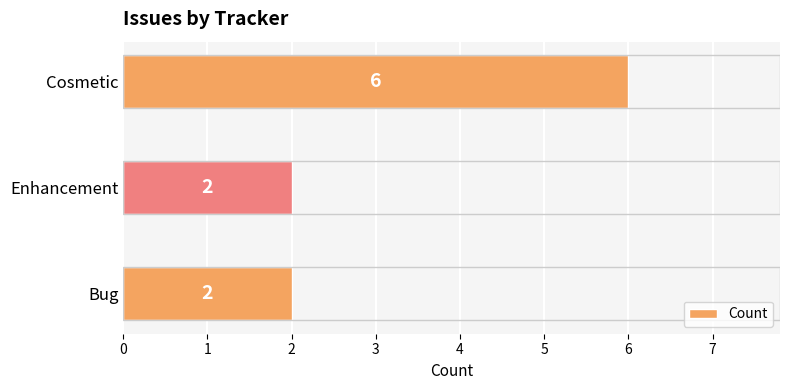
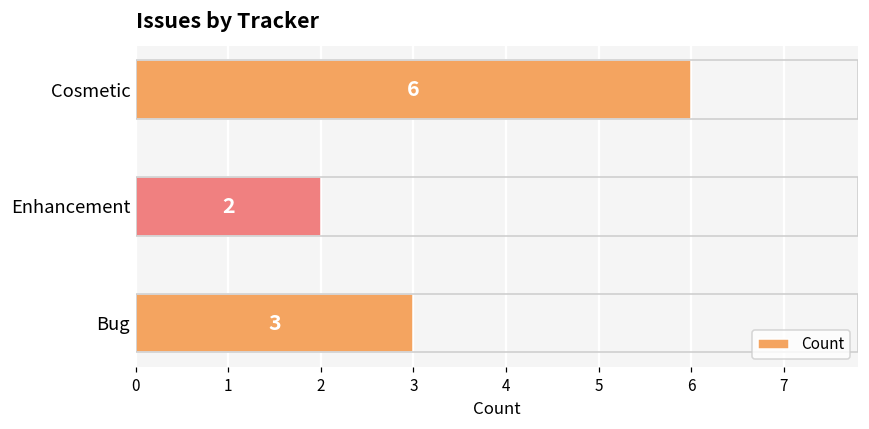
  {
    "Cosmetic": 6,
    "Enhancement": 2,
-   "Bug": 2
+   "Bug": 3
  }
